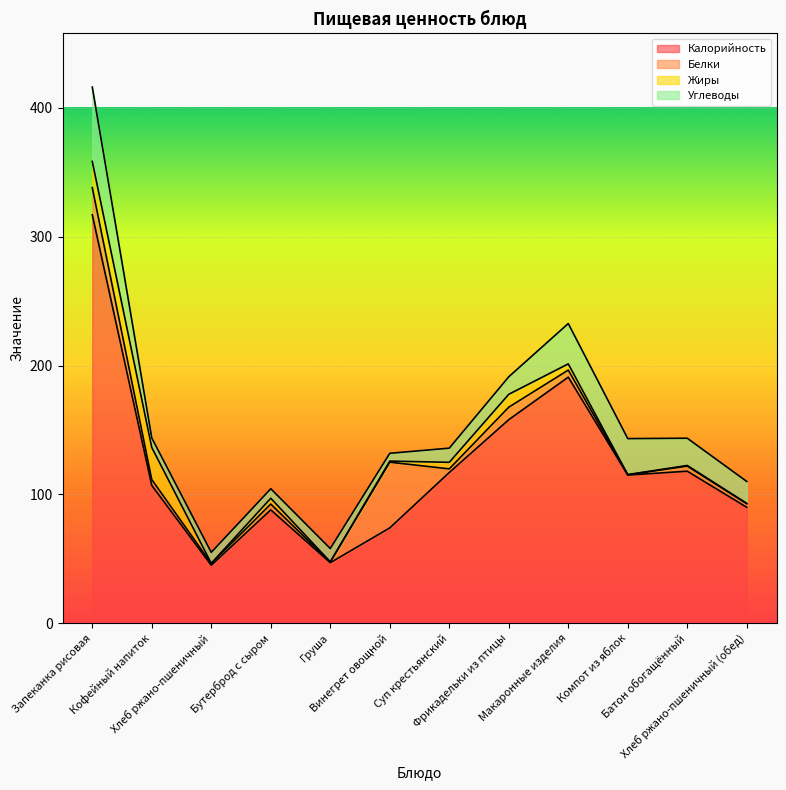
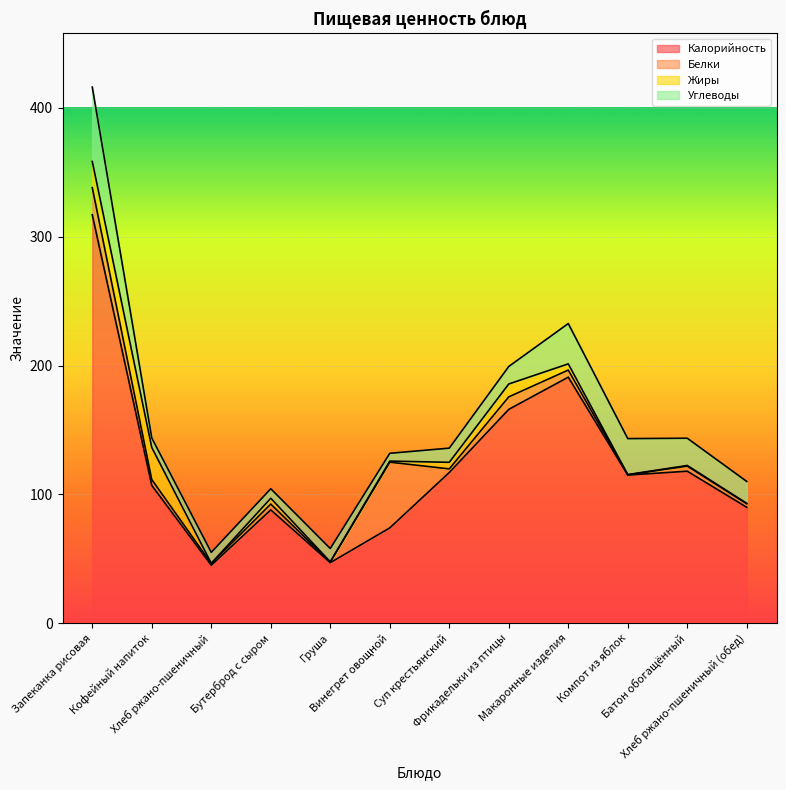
  {
    "Калорийность": {
      "Запеканка рисовая": 317,
      "Кофейный напиток": 107,
      "Бутерброд с сыром": 88,
      "Винегрет овощной": 74,
      "Суп крестьянский": 117,
-     "Фрикадельки из птицы": 158,
+     "Фрикадельки из птицы": 166,
      "Макаронные изделия": 191,
      "Батон обогащённый": 118,
      "Хлеб ржано-пшеничный (обед)": 90
    },
    "Белки": {
      "Запеканка рисовая": 21,
      "Кофейный напиток": 5,
      "Бутерброд с сыром": 5,
      "Суп крестьянский": 3,
      "Фрикадельки из птицы": 10,
      "Макаронные изделия": 6
    },
    "Жиры": {
      "Запеканка рисовая": 20,
      "Кофейный напиток": 25,
      "Бутерброд с сыром": 5,
      "Суп крестьянский": 5,
      "Фрикадельки из птицы": 10,
      "Макаронные изделия": 5
    },
    "Углеводы": {
      "Запеканка рисовая": 58,
      "Кофейный напиток": 7,
      "Хлеб ржано-пшеничный": 9,
      "Бутерброд с сыром": 7,
      "Груша": 10,
      "Винегрет овощной": 6,
      "Суп крестьянский": 11,
      "Фрикадельки из птицы": 14,
      "Макаронные изделия": 31,
      "Компот из яблок": 28,
      "Батон обогащённый": 21,
      "Хлеб ржано-пшеничный (обед)": 17
    }
  }
